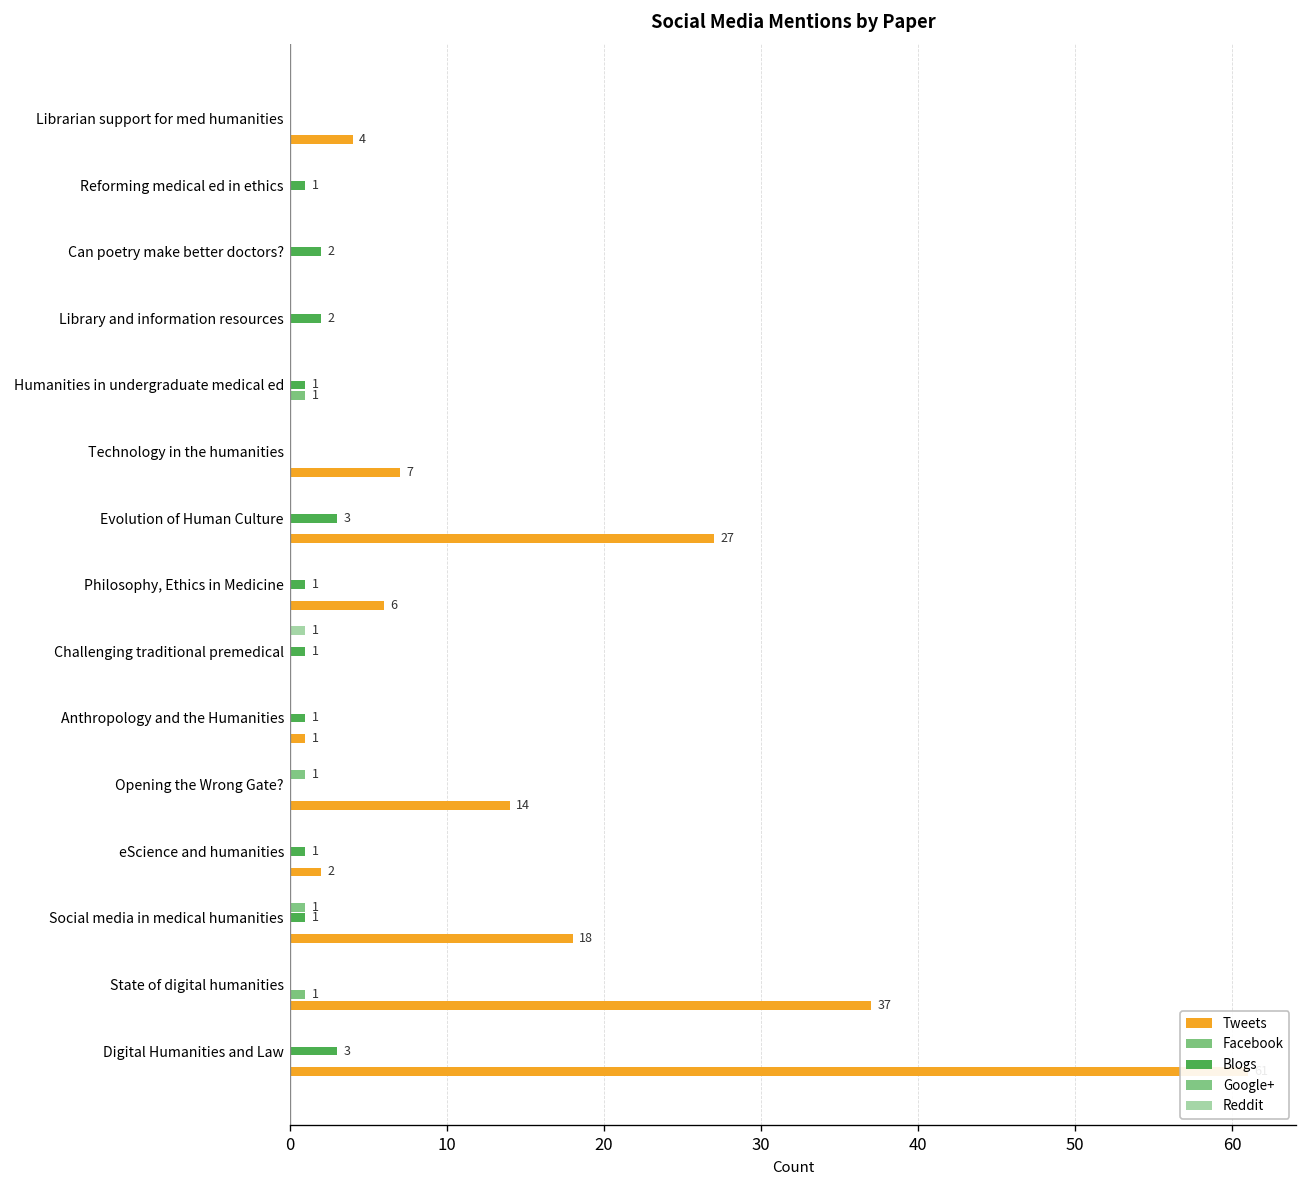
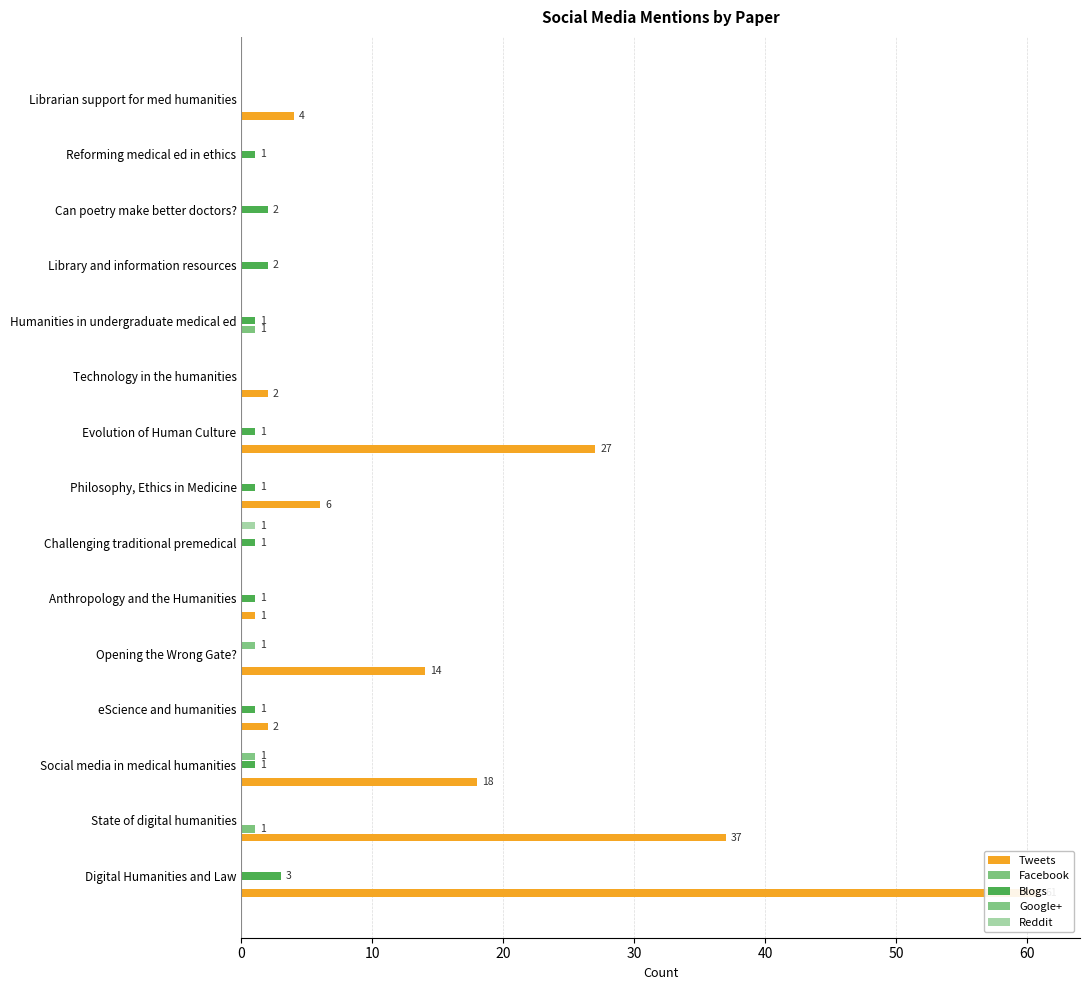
  {
    "Tweets": {
      "Librarian support for med humanities": 4,
-     "Technology in the humanities": 7,
+     "Technology in the humanities": 2,
      "Evolution of Human Culture": 27,
      "Philosophy, Ethics in Medicine": 6,
      "Anthropology and the Humanities": 1,
      "Opening the Wrong Gate?": 14,
      "eScience and humanities": 2,
      "Social media in medical humanities": 18,
      "State of digital humanities": 37
    },
    "Blogs": {
      "Reforming medical ed in ethics": 1,
      "Can poetry make better doctors?": 2,
      "Library and information resources": 2,
      "Humanities in undergraduate medical ed": 1,
-     "Evolution of Human Culture": 3,
+     "Evolution of Human Culture": 1,
      "Philosophy, Ethics in Medicine": 1,
      "Challenging traditional premedical": 1,
      "Anthropology and the Humanities": 1,
      "eScience and humanities": 1,
      "Social media in medical humanities": 1,
      "Digital Humanities and Law": 3
    }
  }
